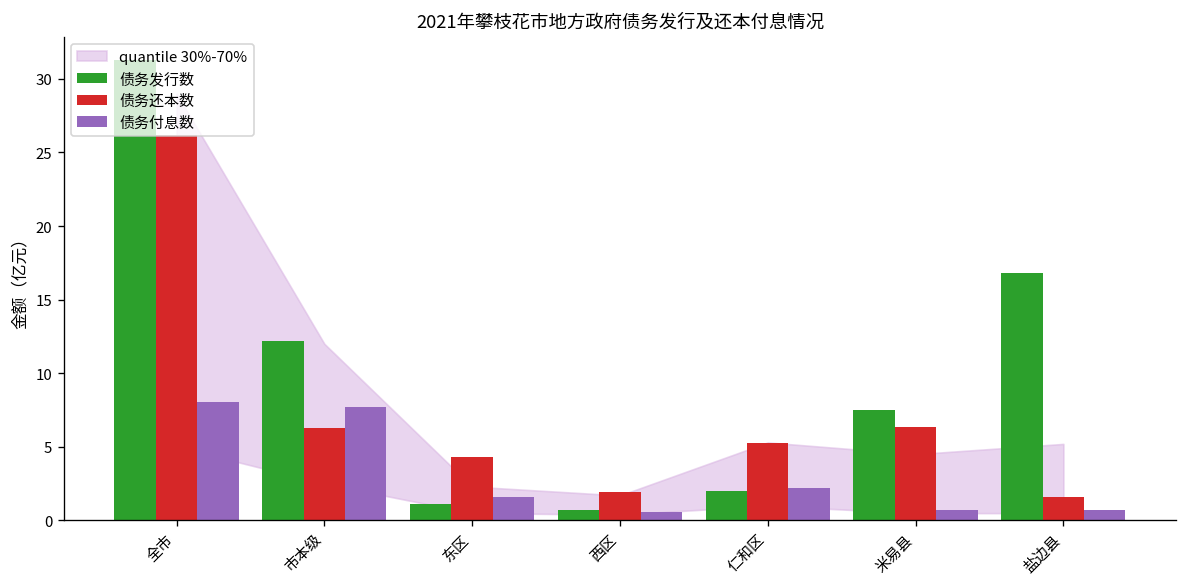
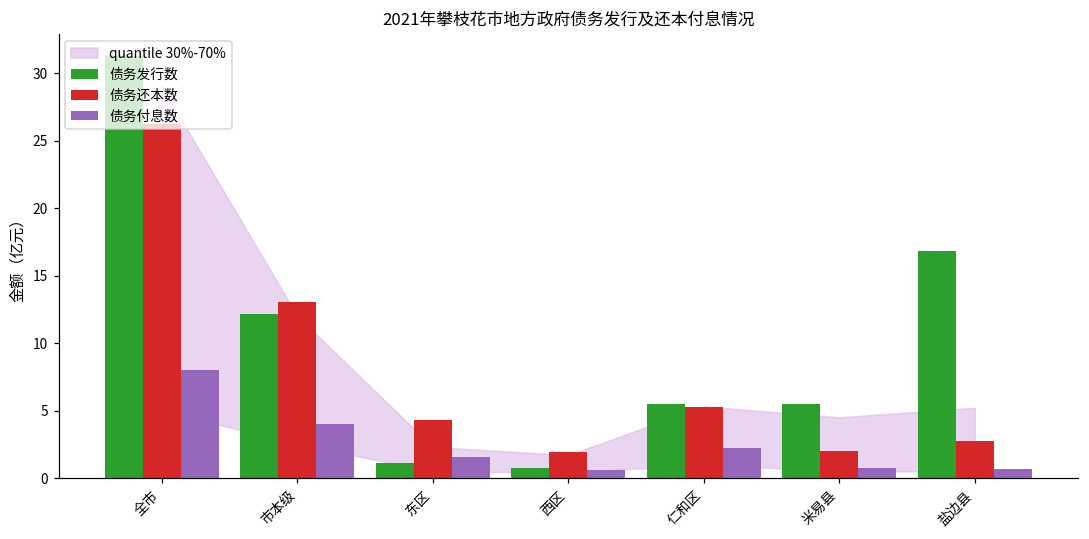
  {
    "债务发行数": {
      "市本级": 12.2,
      "东区": 1.1,
      "西区": 0.7,
-     "仁和区": 2.0,
-     "米易县": 7.5,
+     "仁和区": 5.5,
+     "米易县": 5.5,
      "盐边县": 16.8
    },
    "债务还本数": {
-     "市本级": 6.3,
+     "市本级": 13.0,
      "东区": 4.3,
      "西区": 1.9,
      "仁和区": 5.3,
-     "米易县": 6.4,
-     "盐边县": 1.6
+     "米易县": 2.0,
+     "盐边县": 2.8
    },
    "债务付息数": {
      "全市": 8.0,
-     "市本级": 7.7,
+     "市本级": 4.0,
      "东区": 1.6,
      "西区": 0.6,
      "仁和区": 2.2,
      "米易县": 0.7,
      "盐边县": 0.7
    }
  }
